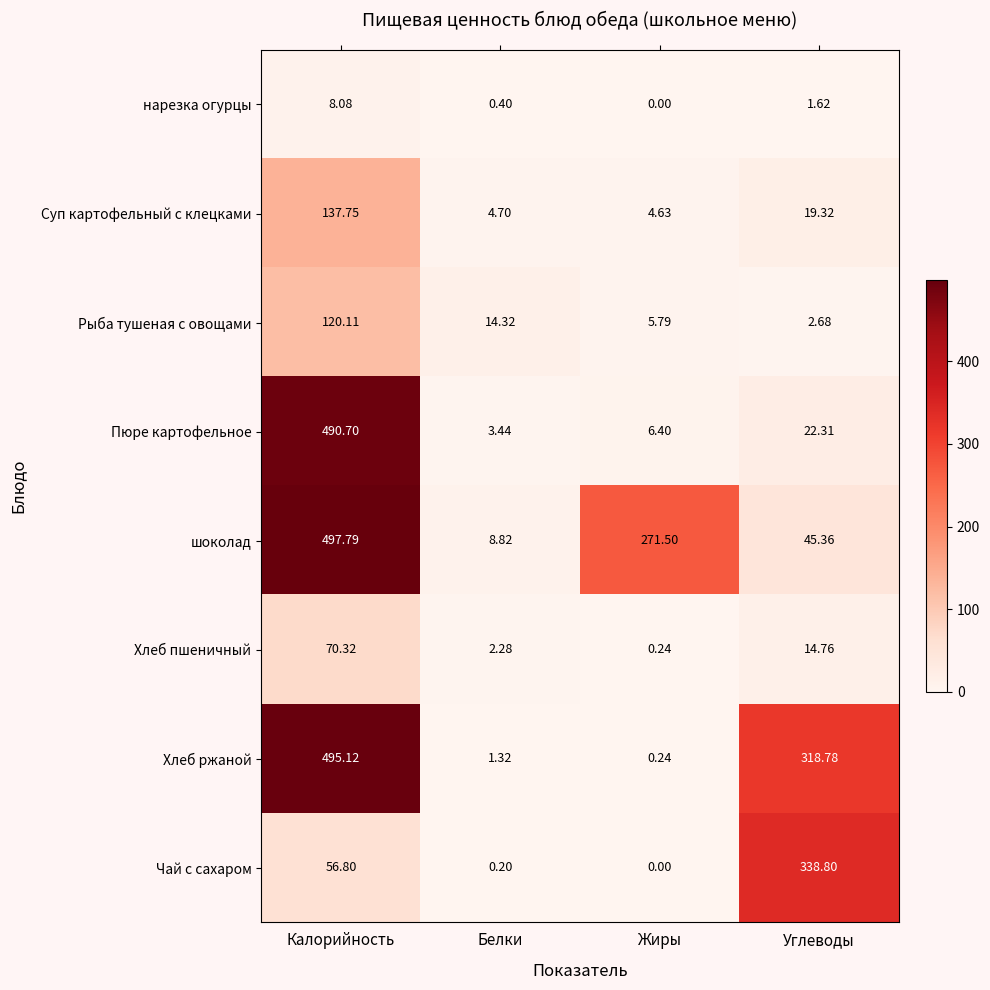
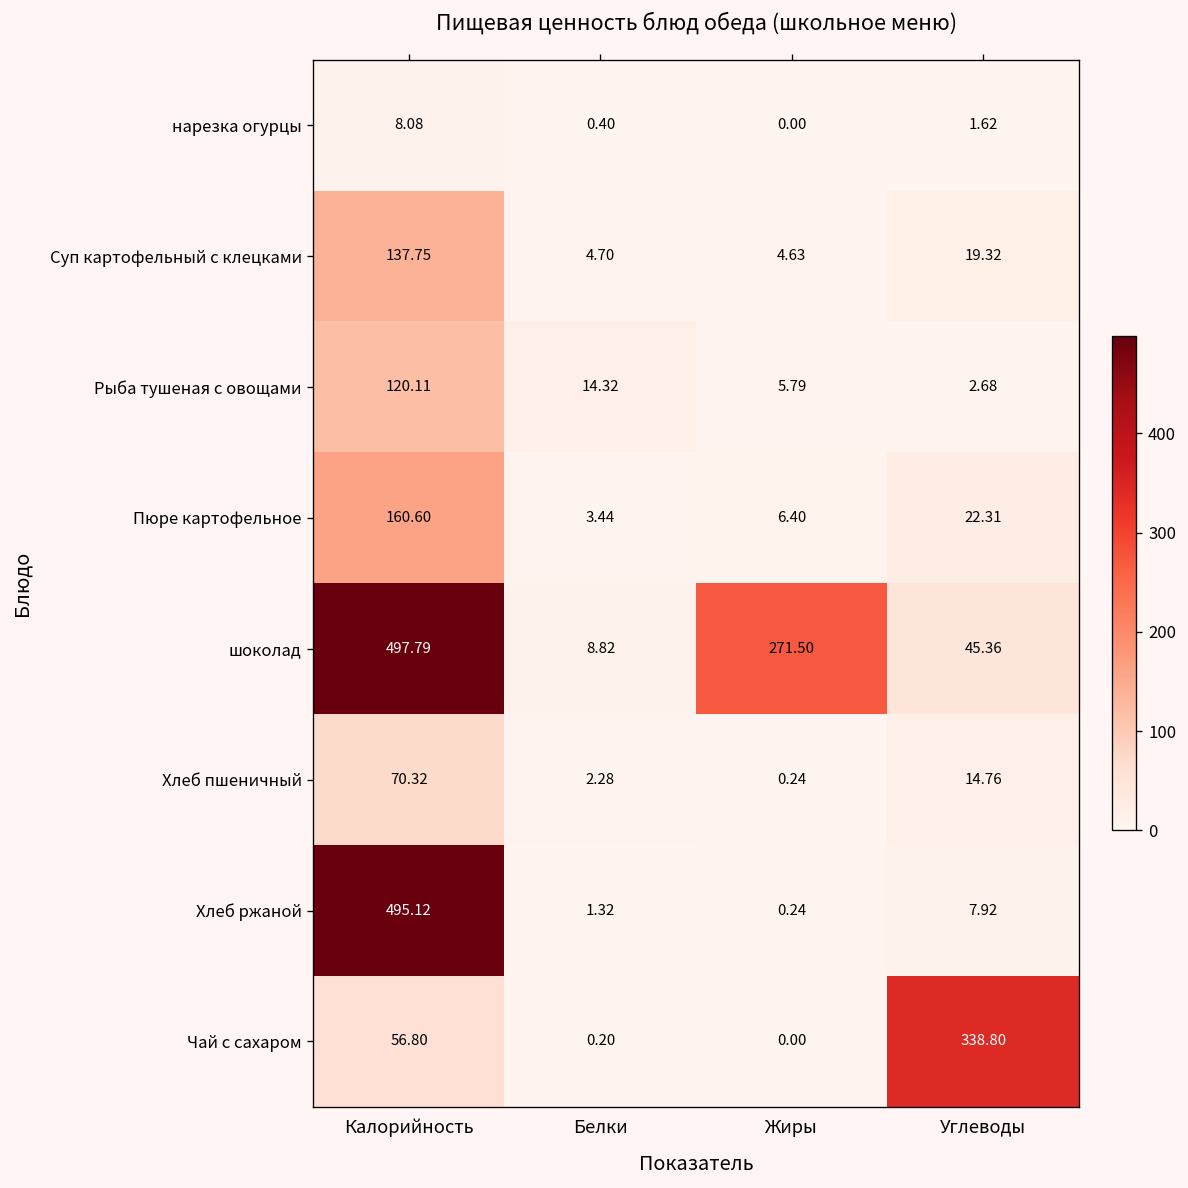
  {
    "нарезка огурцы": {
      "Калорийность": 8.08,
      "Белки": 0.40,
      "Жиры": 0.00,
      "Углеводы": 1.62
    },
    "Суп картофельный с клецками": {
      "Калорийность": 137.75,
      "Белки": 4.70,
      "Жиры": 4.63,
      "Углеводы": 19.32
    },
    "Рыба тушеная с овощами": {
      "Калорийность": 120.11,
      "Белки": 14.32,
      "Жиры": 5.79,
      "Углеводы": 2.68
    },
    "Пюре картофельное": {
-     "Калорийность": 490.70,
+     "Калорийность": 160.60,
      "Белки": 3.44,
      "Жиры": 6.40,
      "Углеводы": 22.31
    },
    "шоколад": {
      "Калорийность": 497.79,
      "Белки": 8.82,
      "Жиры": 271.50,
      "Углеводы": 45.36
    },
    "Хлеб пшеничный": {
      "Калорийность": 70.32,
      "Белки": 2.28,
      "Жиры": 0.24,
      "Углеводы": 14.76
    },
    "Хлеб ржаной": {
      "Калорийность": 495.12,
      "Белки": 1.32,
      "Жиры": 0.24,
-     "Углеводы": 318.78
+     "Углеводы": 7.92
    },
    "Чай с сахаром": {
      "Калорийность": 56.80,
      "Белки": 0.20,
      "Жиры": 0.00,
      "Углеводы": 338.80
    }
  }
